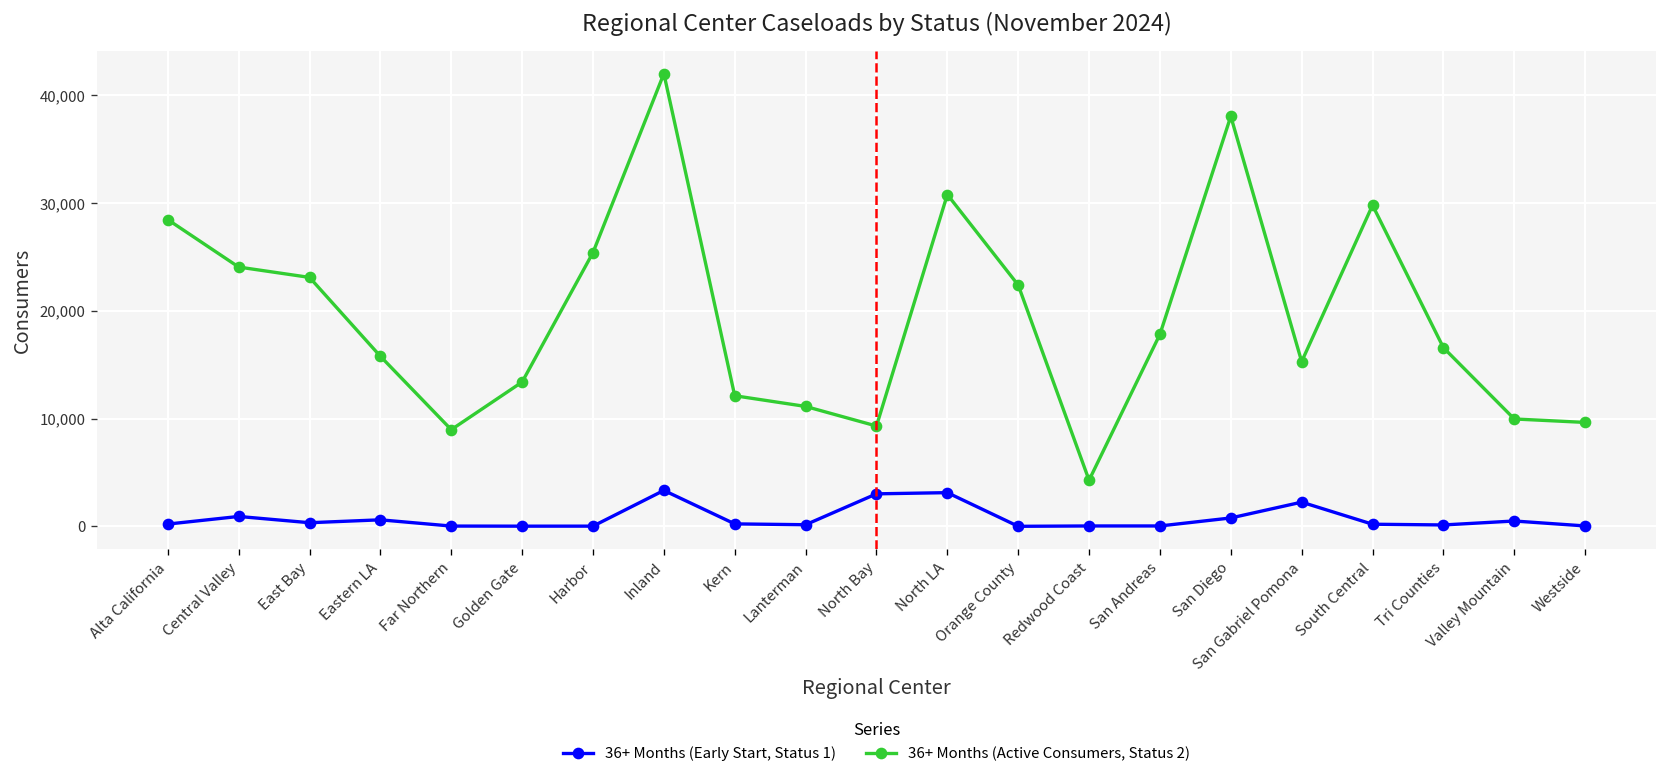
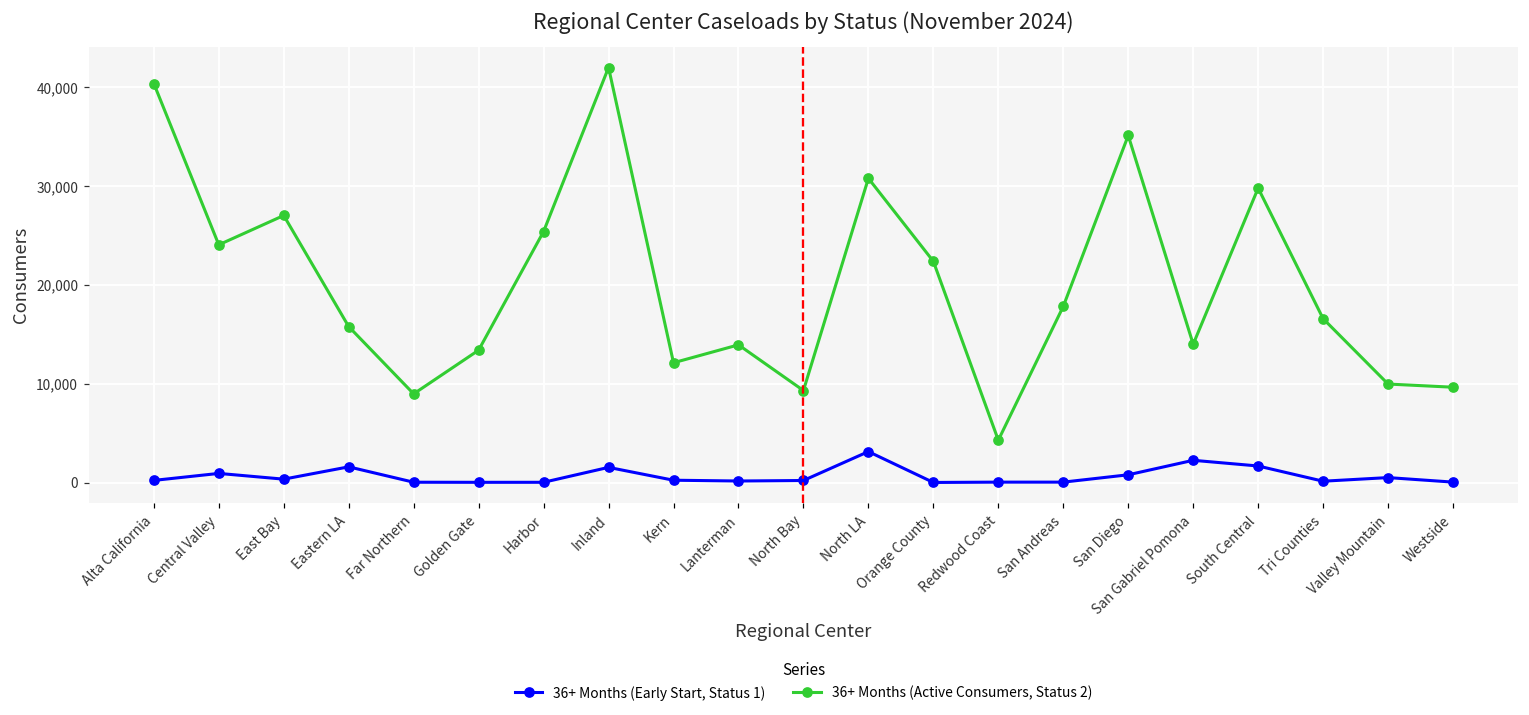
  {
    "36+ Months (Early Start, Status 1)": {
      "Alta California": "0",
      "Central Valley": "1,000",
      "East Bay": "0",
-     "Eastern LA": "1,000",
+     "Eastern LA": "2,000",
      "Far Northern": "0",
      "Golden Gate": "0",
      "Harbor": "0",
-     "Inland": "3,000",
+     "Inland": "2,000",
      "Kern": "0",
      "Lanterman": "0",
-     "North Bay": "3,000",
+     "North Bay": "0",
      "North LA": "3,000",
      "Orange County": "0",
      "Redwood Coast": "0",
      "San Andreas": "0",
      "San Diego": "1,000",
      "San Gabriel Pomona": "2,000",
-     "South Central": "0",
+     "South Central": "2,000",
      "Tri Counties": "0",
      "Valley Mountain": "0",
      "Westside": "0"
    },
    "36+ Months (Active Consumers, Status 2)": {
-     "Alta California": "28,000",
+     "Alta California": "40,000",
      "Central Valley": "24,000",
-     "East Bay": "23,000",
+     "East Bay": "27,000",
      "Eastern LA": "16,000",
      "Far Northern": "9,000",
      "Golden Gate": "13,000",
      "Harbor": "25,000",
      "Inland": "42,000",
      "Kern": "12,000",
-     "Lanterman": "11,000",
+     "Lanterman": "14,000",
      "North Bay": "9,000",
      "North LA": "31,000",
      "Orange County": "22,000",
      "Redwood Coast": "4,000",
      "San Andreas": "18,000",
-     "San Diego": "38,000",
-     "San Gabriel Pomona": "15,000",
+     "San Diego": "35,000",
+     "San Gabriel Pomona": "14,000",
      "South Central": "30,000",
      "Tri Counties": "17,000",
      "Valley Mountain": "10,000",
      "Westside": "10,000"
    }
  }
